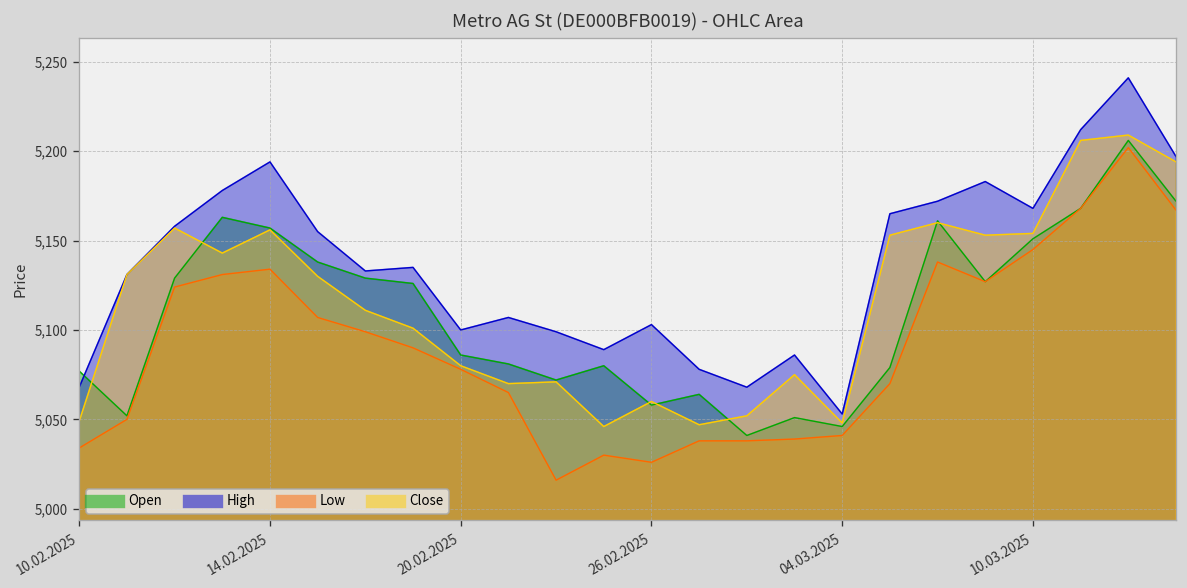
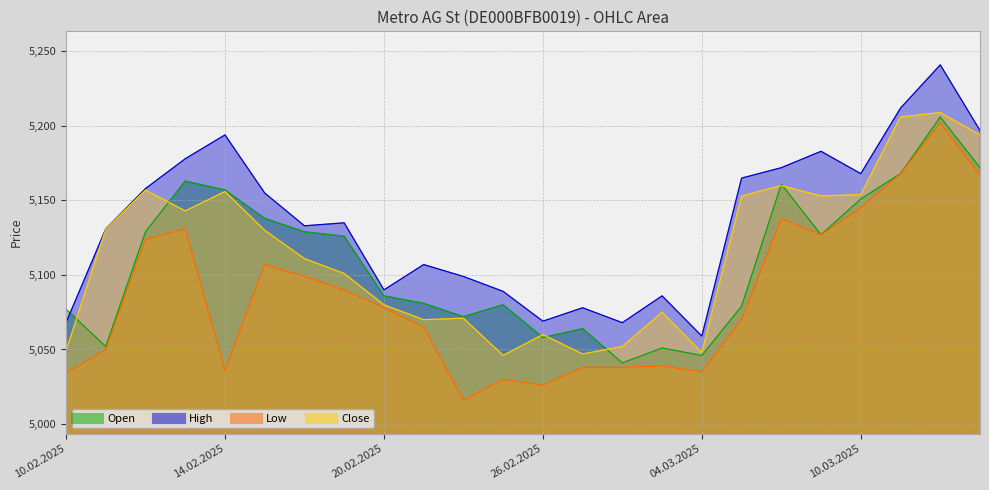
  {
    "Open": {
      "10.02.2025": "5,077",
      "20.02.2025": "5,086",
      "26.02.2025": "5,058",
      "04.03.2025": "5,046",
      "10.03.2025": "5,151"
    },
    "High": {
      "10.02.2025": "5,068",
      "14.02.2025": "5,194",
-     "20.02.2025": "5,100",
-     "26.02.2025": "5,103",
-     "04.03.2025": "5,053",
+     "20.02.2025": "5,090",
+     "26.02.2025": "5,069",
+     "04.03.2025": "5,059",
      "10.03.2025": "5,168"
    },
    "Low": {
      "10.02.2025": "5,034",
-     "14.02.2025": "5,134",
+     "14.02.2025": "5,036",
      "20.02.2025": "5,078",
      "26.02.2025": "5,026",
-     "04.03.2025": "5,041",
+     "04.03.2025": "5,035",
      "10.03.2025": "5,145"
    },
    "Close": {
      "10.02.2025": "5,049",
      "20.02.2025": "5,080",
      "26.02.2025": "5,060",
      "04.03.2025": "5,048",
      "10.03.2025": "5,154"
    }
  }
